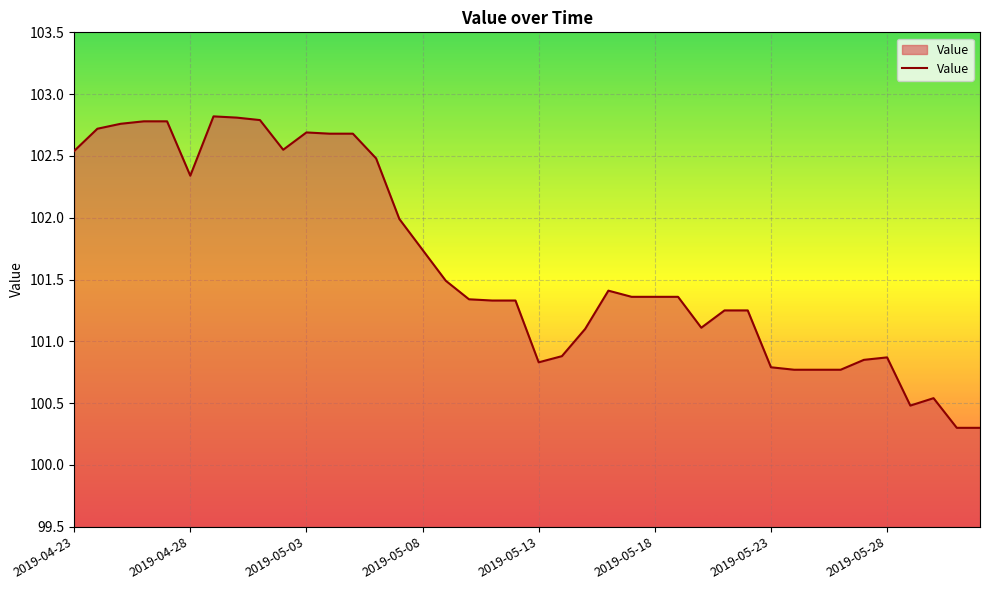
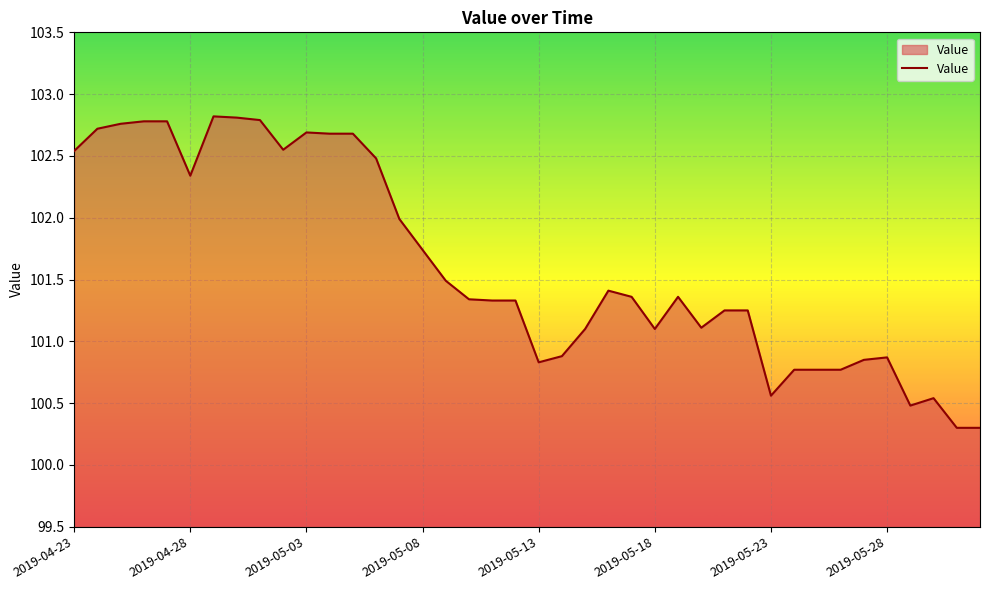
  {
    "2019-04-23": 102.54,
    "2019-04-28": 102.34,
    "2019-05-03": 102.69,
    "2019-05-08": 101.74,
    "2019-05-13": 100.83,
-   "2019-05-18": 101.36,
-   "2019-05-23": 100.79,
+   "2019-05-18": 101.10,
+   "2019-05-23": 100.56,
    "2019-05-28": 100.87
  }
